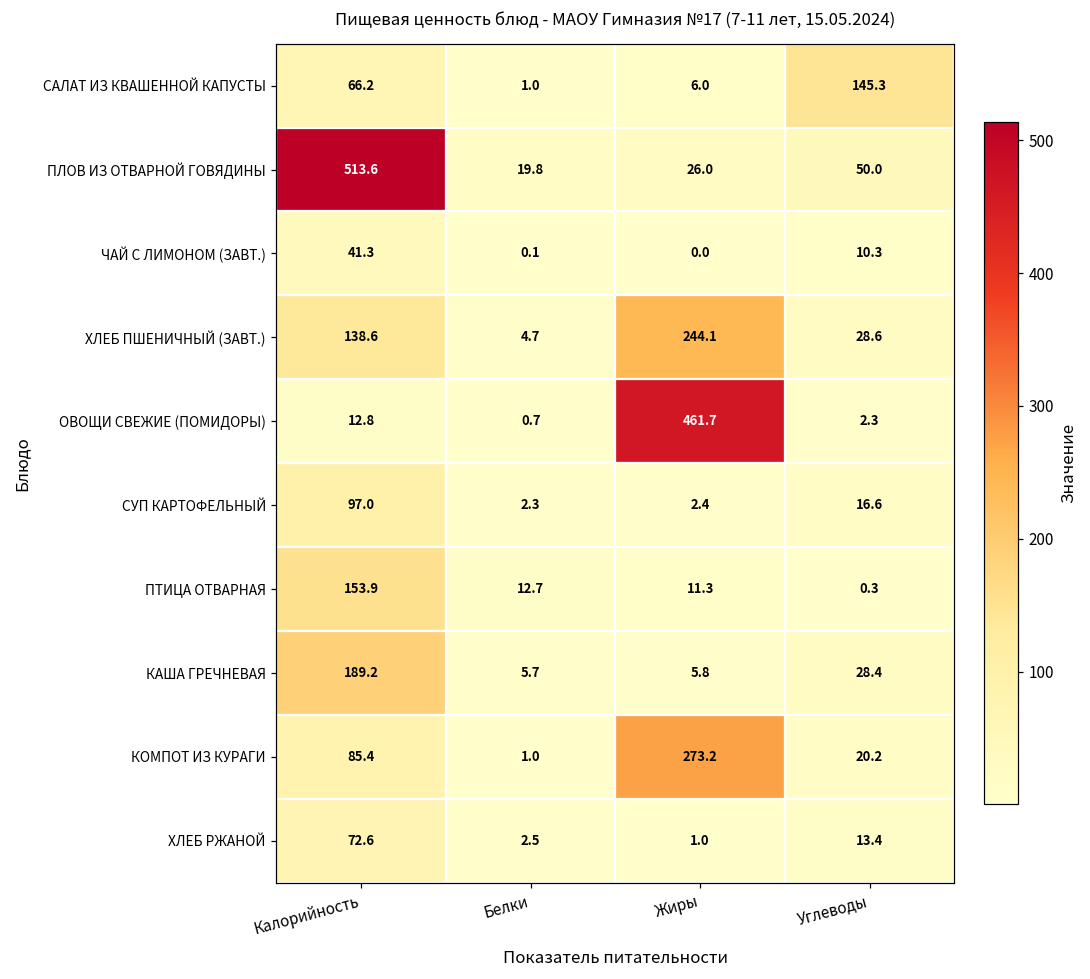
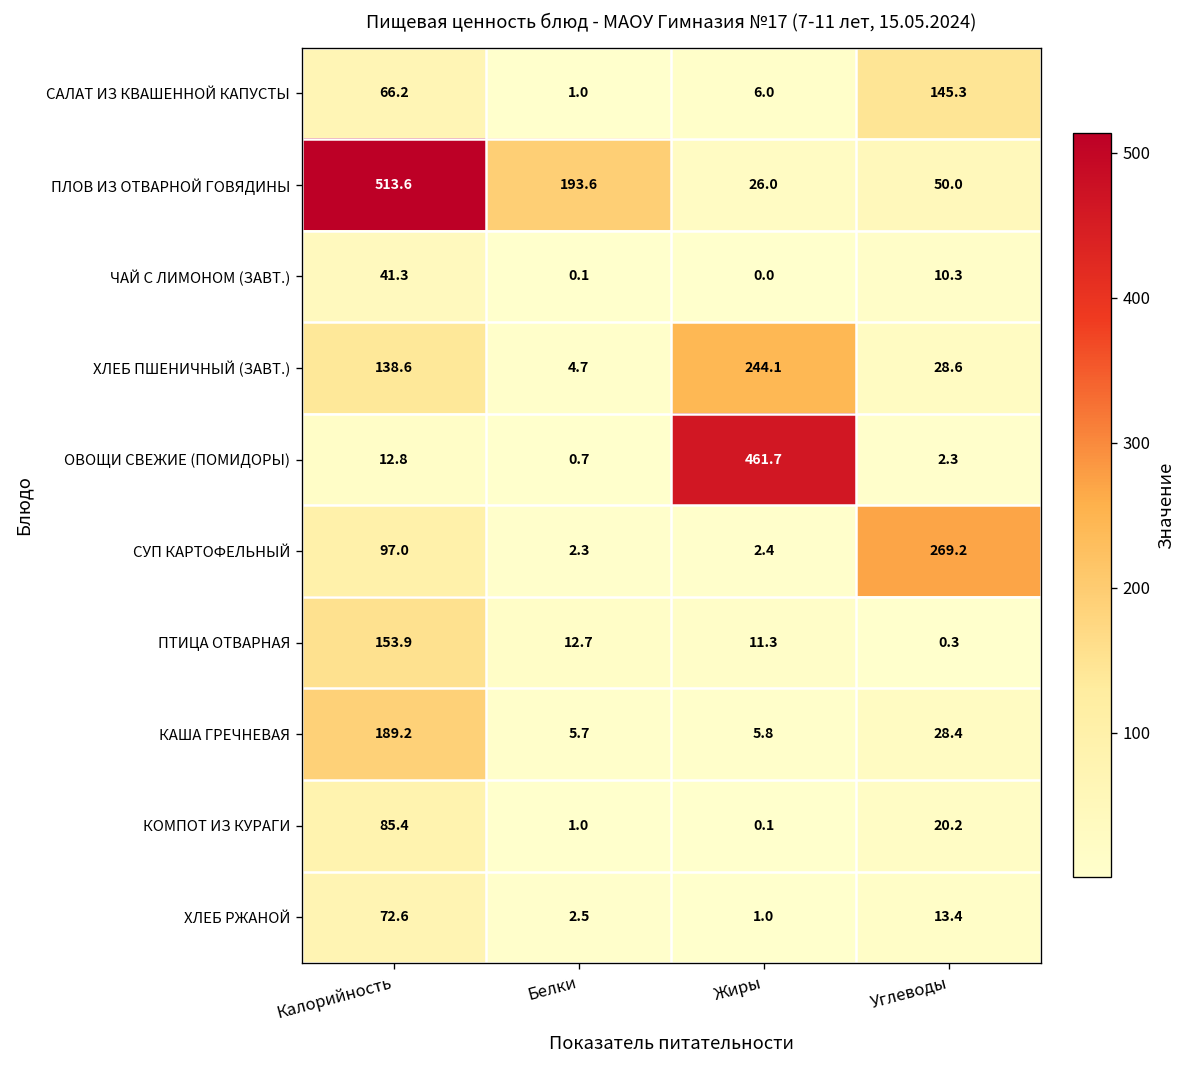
  {
    "САЛАТ ИЗ КВАШЕННОЙ КАПУСТЫ": {
      "Калорийность": 66.2,
      "Белки": 1.0,
      "Жиры": 6.0,
      "Углеводы": 145.3
    },
    "ПЛОВ ИЗ ОТВАРНОЙ ГОВЯДИНЫ": {
      "Калорийность": 513.6,
-     "Белки": 19.8,
+     "Белки": 193.6,
      "Жиры": 26.0,
      "Углеводы": 50.0
    },
    "ЧАЙ С ЛИМОНОМ (ЗАВТ.)": {
      "Калорийность": 41.3,
      "Белки": 0.1,
      "Жиры": 0.0,
      "Углеводы": 10.3
    },
    "ХЛЕБ ПШЕНИЧНЫЙ (ЗАВТ.)": {
      "Калорийность": 138.6,
      "Белки": 4.7,
      "Жиры": 244.1,
      "Углеводы": 28.6
    },
    "ОВОЩИ СВЕЖИЕ (ПОМИДОРЫ)": {
      "Калорийность": 12.8,
      "Белки": 0.7,
      "Жиры": 461.7,
      "Углеводы": 2.3
    },
    "СУП КАРТОФЕЛЬНЫЙ": {
      "Калорийность": 97.0,
      "Белки": 2.3,
      "Жиры": 2.4,
-     "Углеводы": 16.6
+     "Углеводы": 269.2
    },
    "ПТИЦА ОТВАРНАЯ": {
      "Калорийность": 153.9,
      "Белки": 12.7,
      "Жиры": 11.3,
      "Углеводы": 0.3
    },
    "КАША ГРЕЧНЕВАЯ": {
      "Калорийность": 189.2,
      "Белки": 5.7,
      "Жиры": 5.8,
      "Углеводы": 28.4
    },
    "КОМПОТ ИЗ КУРАГИ": {
      "Калорийность": 85.4,
      "Белки": 1.0,
-     "Жиры": 273.2,
+     "Жиры": 0.1,
      "Углеводы": 20.2
    },
    "ХЛЕБ РЖАНОЙ": {
      "Калорийность": 72.6,
      "Белки": 2.5,
      "Жиры": 1.0,
      "Углеводы": 13.4
    }
  }
